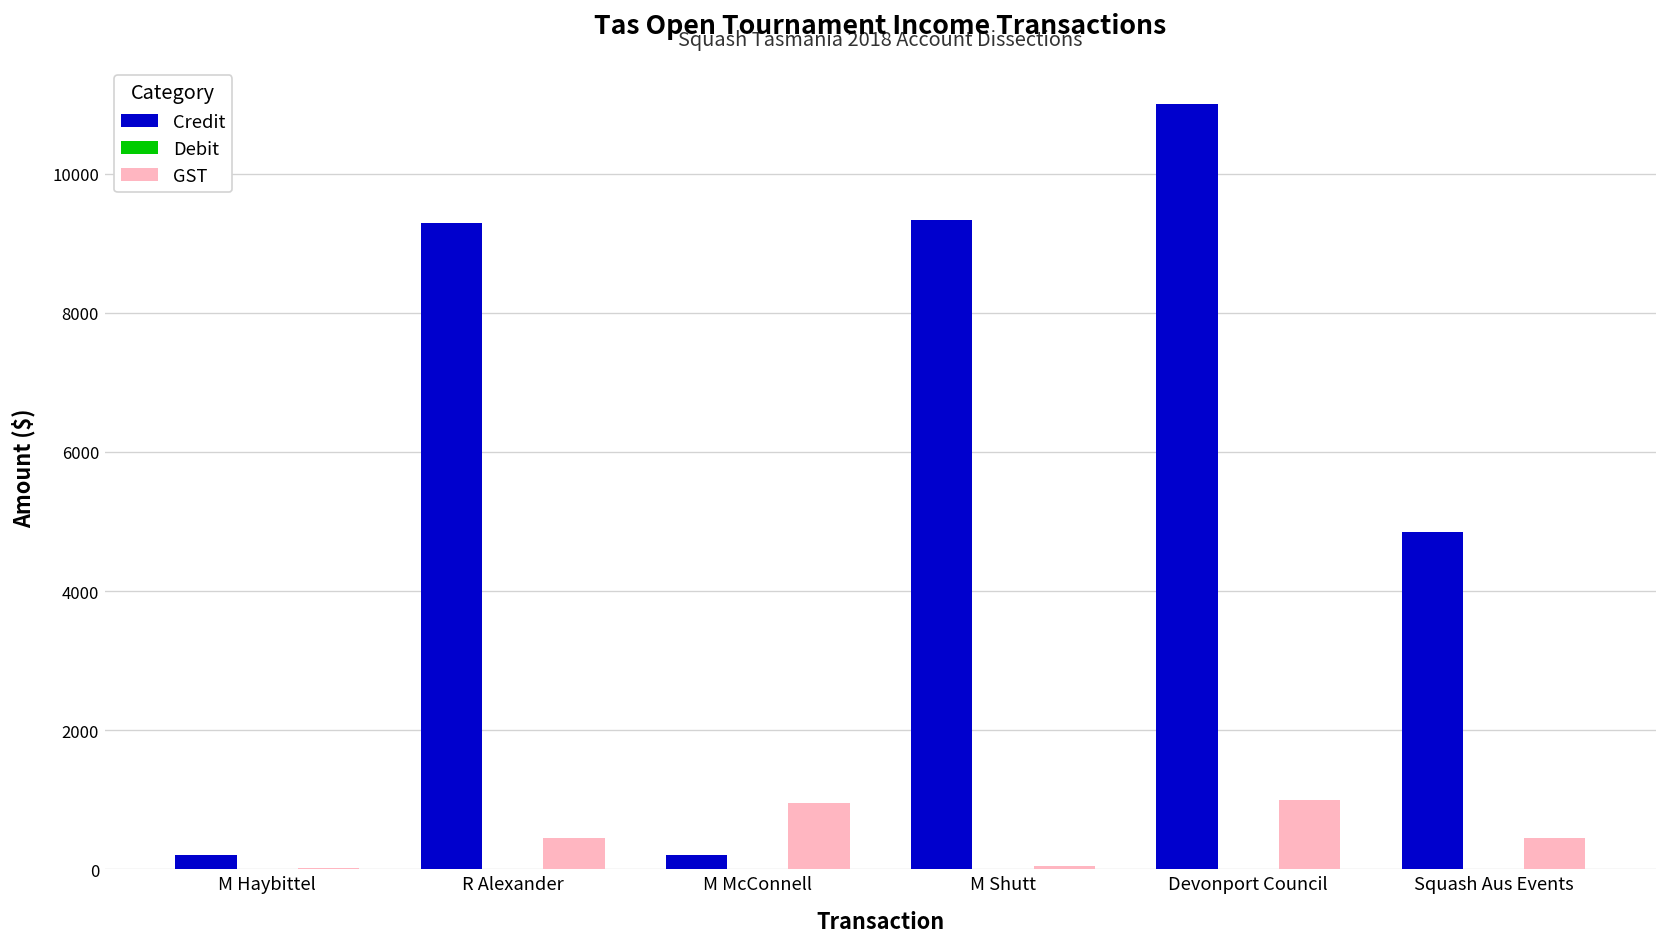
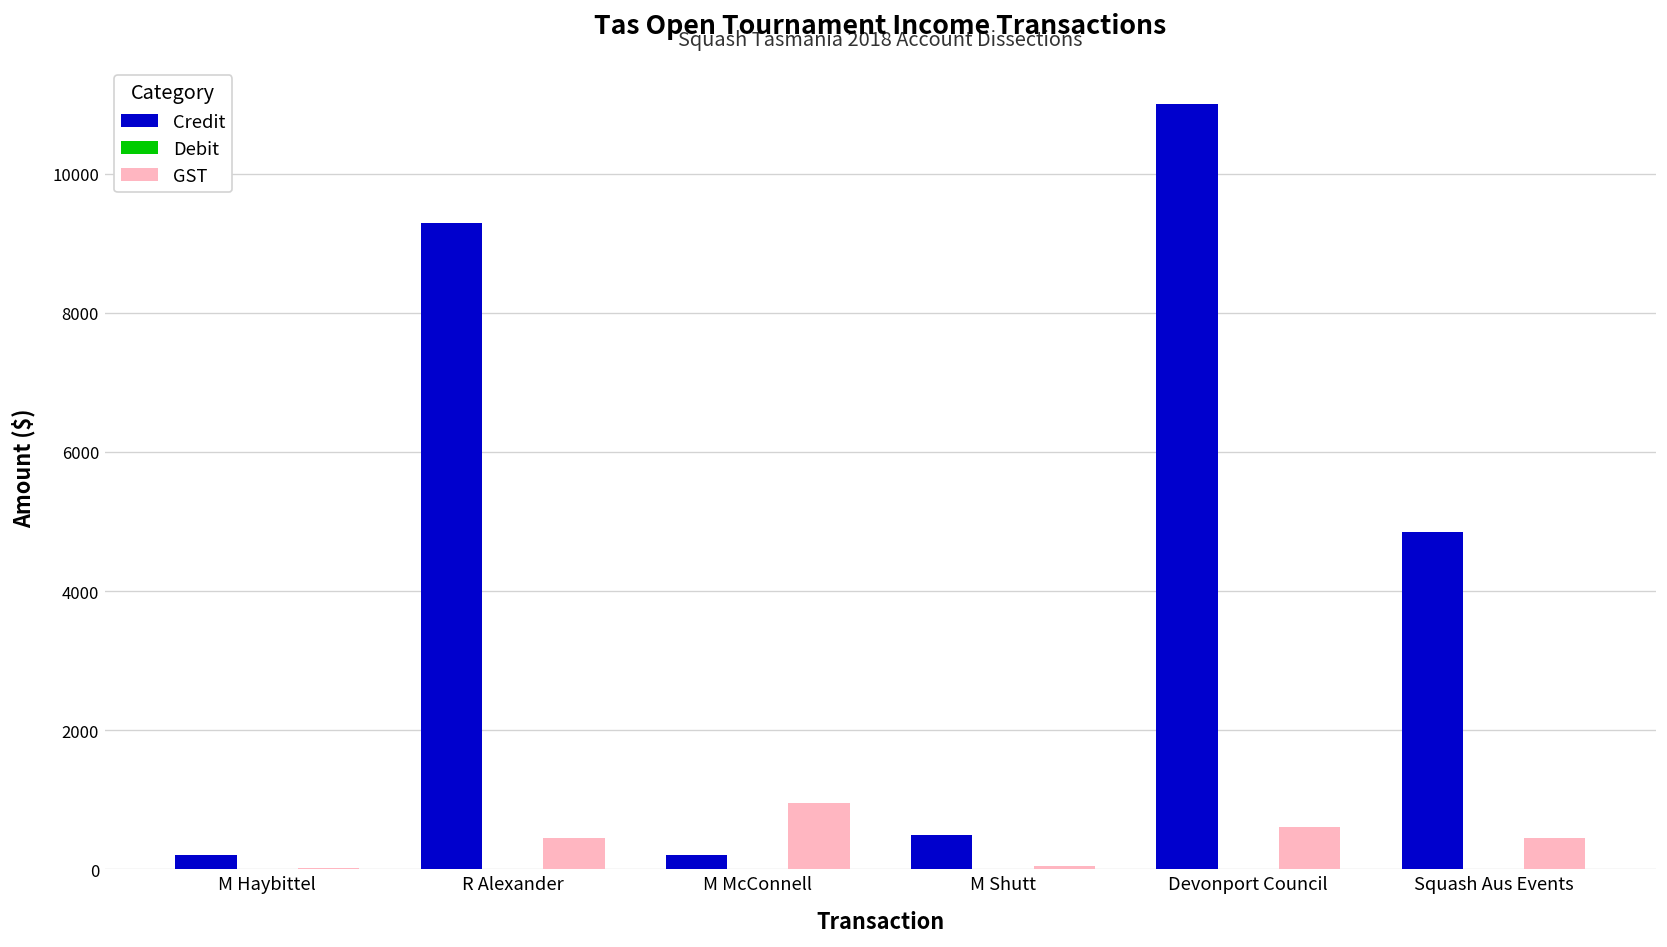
  {
    "Credit": {
      "M Haybittel": 200,
      "R Alexander": 9300,
      "M McConnell": 200,
-     "M Shutt": 9300,
+     "M Shutt": 500,
      "Devonport Council": 11000,
      "Squash Aus Events": 4800
    },
    "Debit": {
      "M Haybittel": 0,
      "R Alexander": 0,
      "M McConnell": 0,
      "M Shutt": 0,
      "Devonport Council": 0,
      "Squash Aus Events": 0
    },
    "GST": {
      "R Alexander": 500,
      "M McConnell": 1000,
      "M Shutt": 0,
-     "Devonport Council": 1000,
+     "Devonport Council": 600,
      "Squash Aus Events": 500
    }
  }
